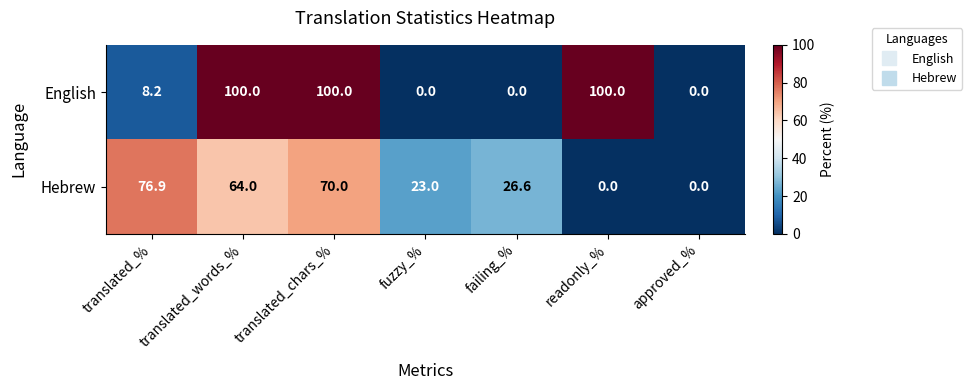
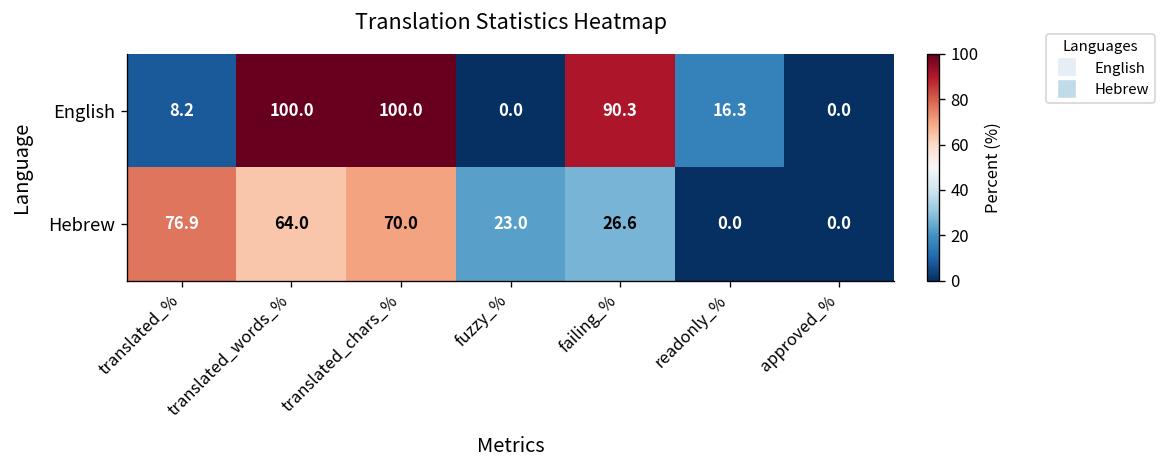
  {
    "English": {
      "translated_%": 8.2,
      "translated_words_%": 100.0,
      "translated_chars_%": 100.0,
      "fuzzy_%": 0.0,
-     "failing_%": 0.0,
-     "readonly_%": 100.0,
+     "failing_%": 90.3,
+     "readonly_%": 16.3,
      "approved_%": 0.0
    },
    "Hebrew": {
      "translated_%": 76.9,
      "translated_words_%": 64.0,
      "translated_chars_%": 70.0,
      "fuzzy_%": 23.0,
      "failing_%": 26.6,
      "readonly_%": 0.0,
      "approved_%": 0.0
    }
  }
